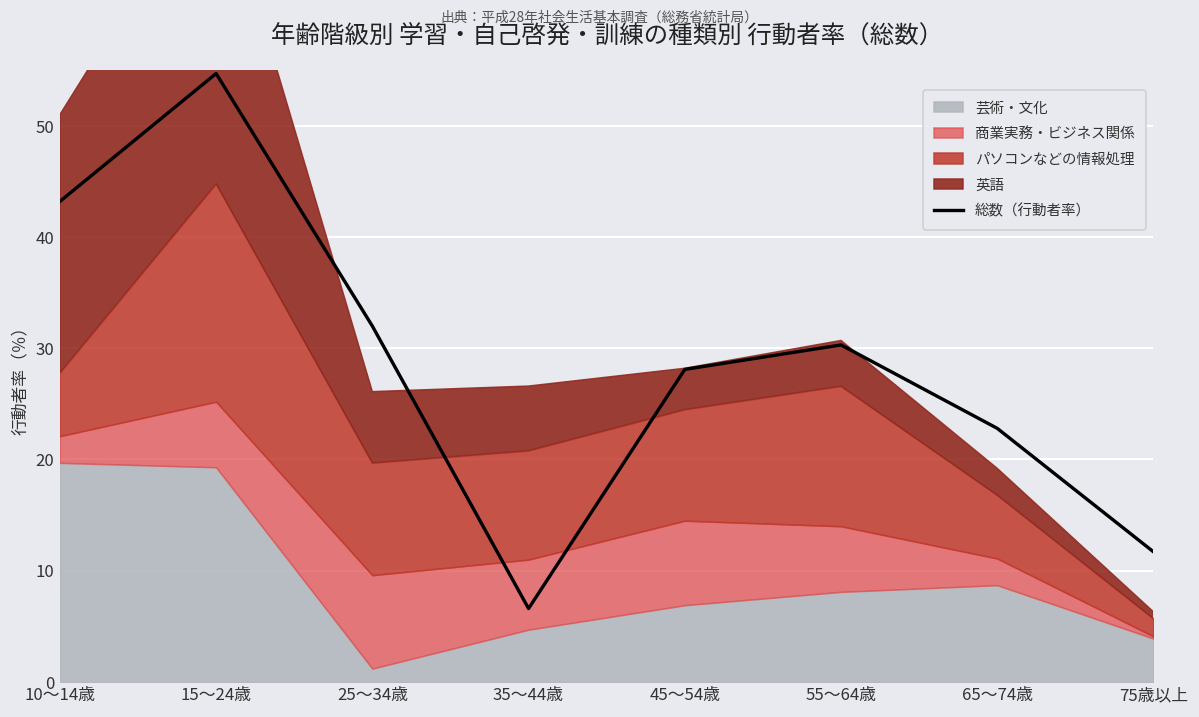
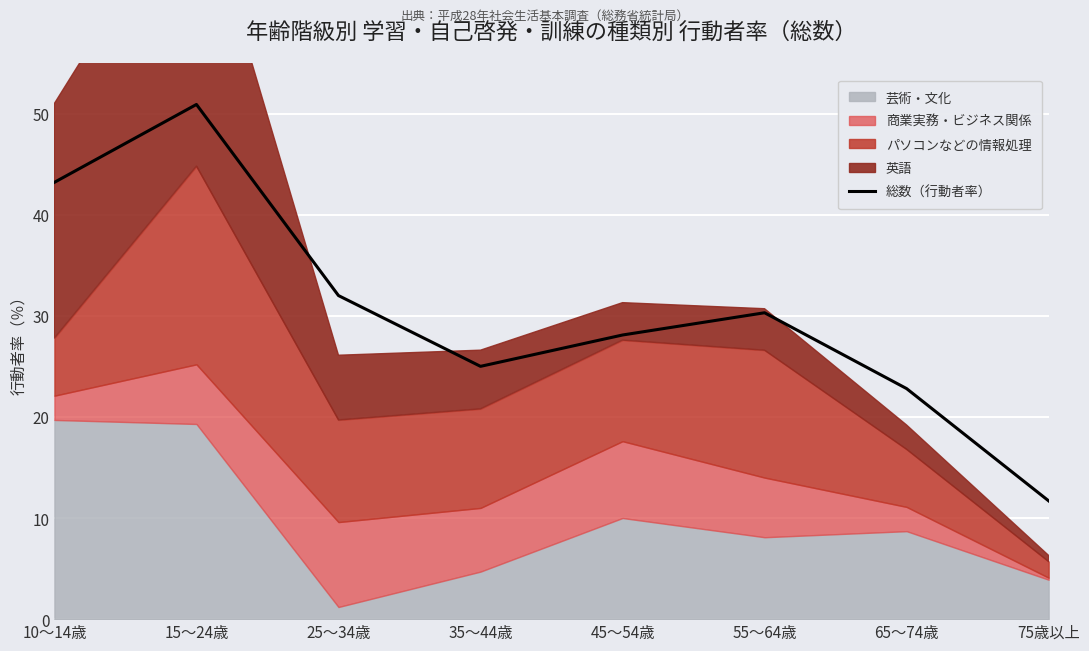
  {
    "総数（行動者率）": {
      "10～14歳": 43.2,
-     "15～24歳": 54.7,
+     "15～24歳": 50.9,
      "25～34歳": 32.0,
-     "35～44歳": 6.6,
+     "35～44歳": 25.0,
      "55～64歳": 30.3,
      "65～74歳": 22.8,
      "75歳以上": 11.7
    },
    "芸術・文化": {
      "10～14歳": 19.7,
      "15～24歳": 19.3,
      "25～34歳": 1.2,
      "35～44歳": 4.7,
-     "45～54歳": 6.9,
+     "45～54歳": 10.0,
      "55～64歳": 8.1,
      "65～74歳": 8.7
    }
  }
